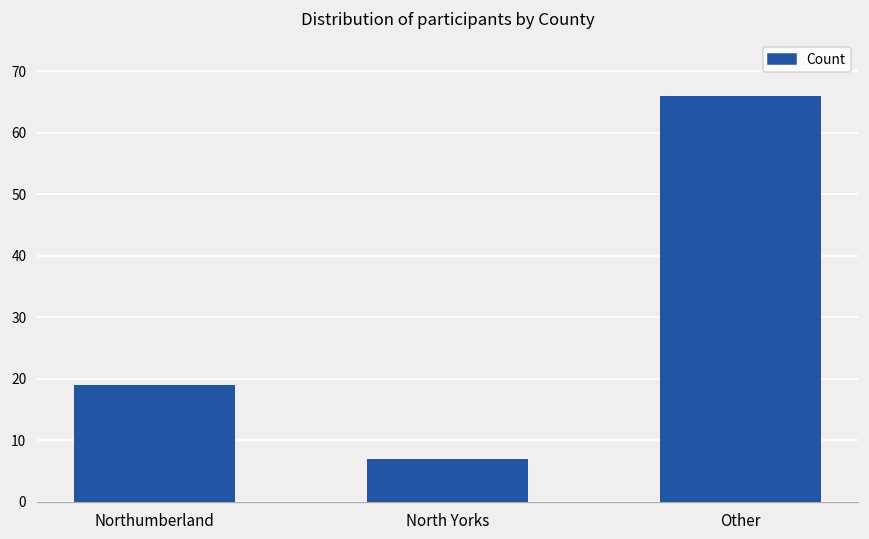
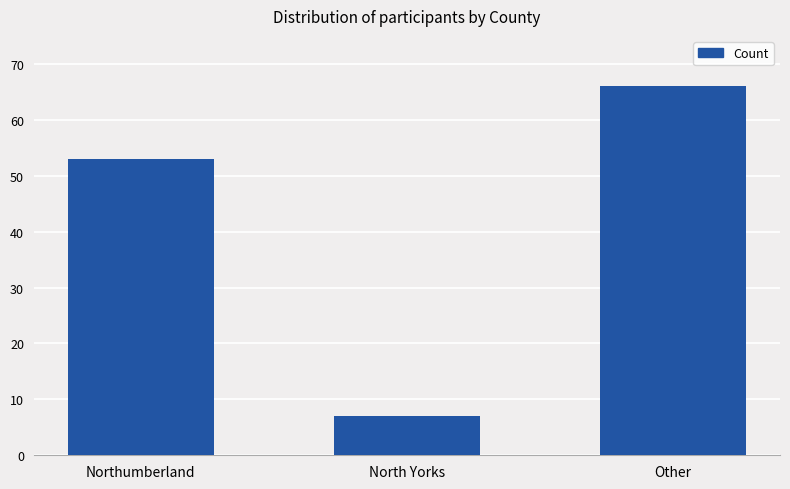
  {
-   "Northumberland": 19,
+   "Northumberland": 53,
    "North Yorks": 7,
    "Other": 66
  }
